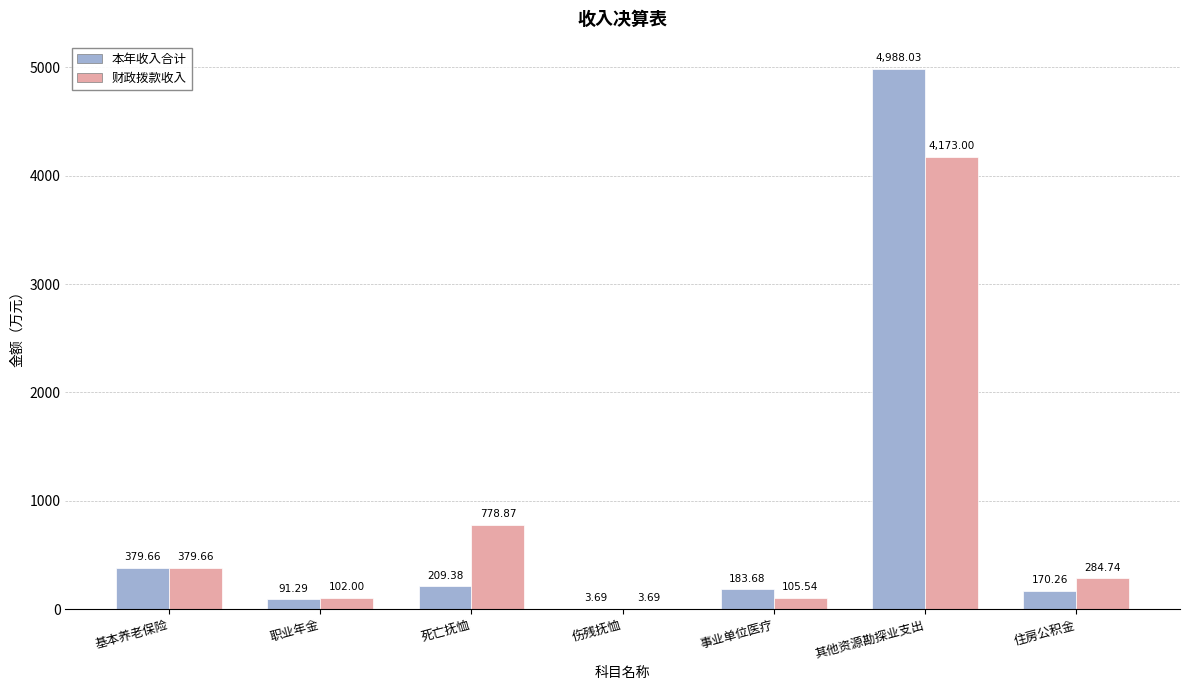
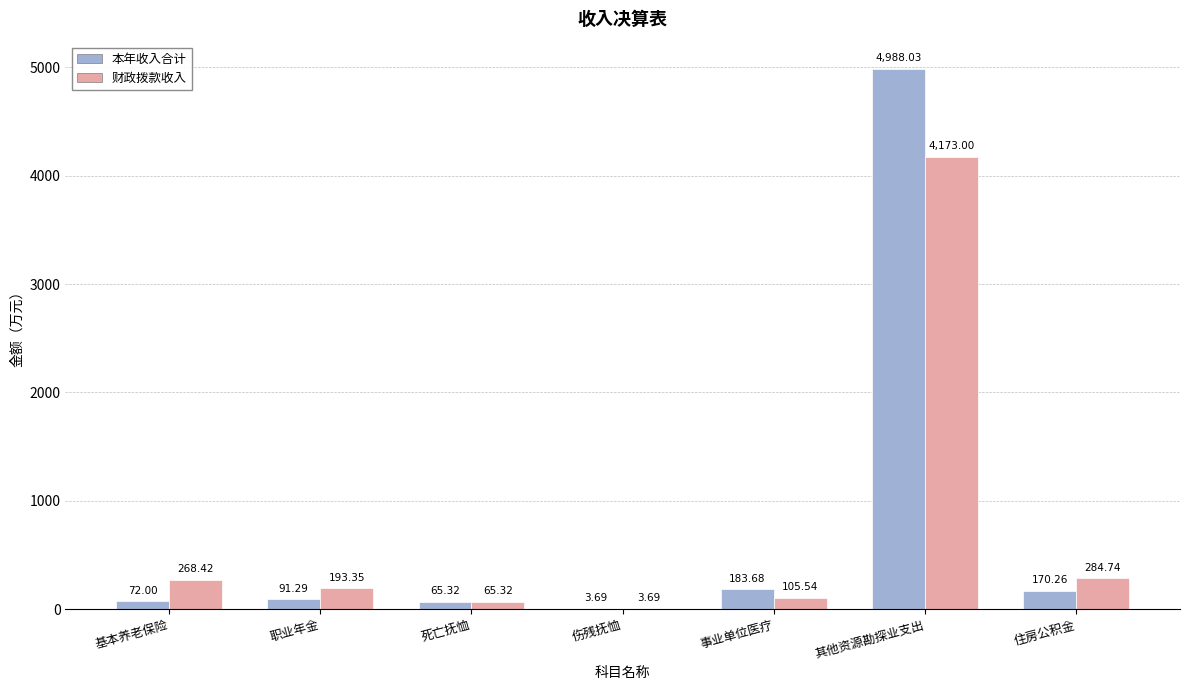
  {
    "本年收入合计": {
-     "基本养老保险": "379.66",
+     "基本养老保险": "72.00",
      "职业年金": "91.29",
-     "死亡抚恤": "209.38",
+     "死亡抚恤": "65.32",
      "伤残抚恤": "3.69",
      "事业单位医疗": "183.68",
      "其他资源勘探业支出": "4,988.03",
      "住房公积金": "170.26"
    },
    "财政拨款收入": {
-     "基本养老保险": "379.66",
-     "职业年金": "102.00",
-     "死亡抚恤": "778.87",
+     "基本养老保险": "268.42",
+     "职业年金": "193.35",
+     "死亡抚恤": "65.32",
      "伤残抚恤": "3.69",
      "事业单位医疗": "105.54",
      "其他资源勘探业支出": "4,173.00",
      "住房公积金": "284.74"
    }
  }
